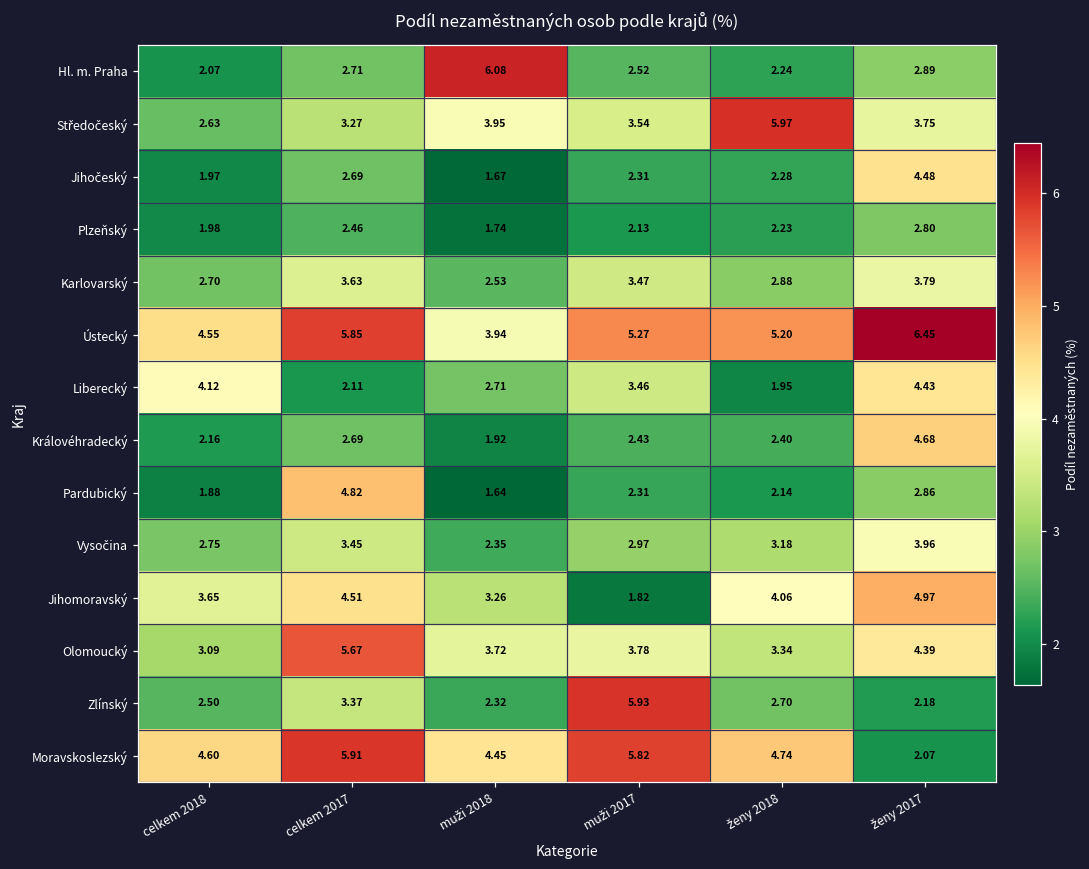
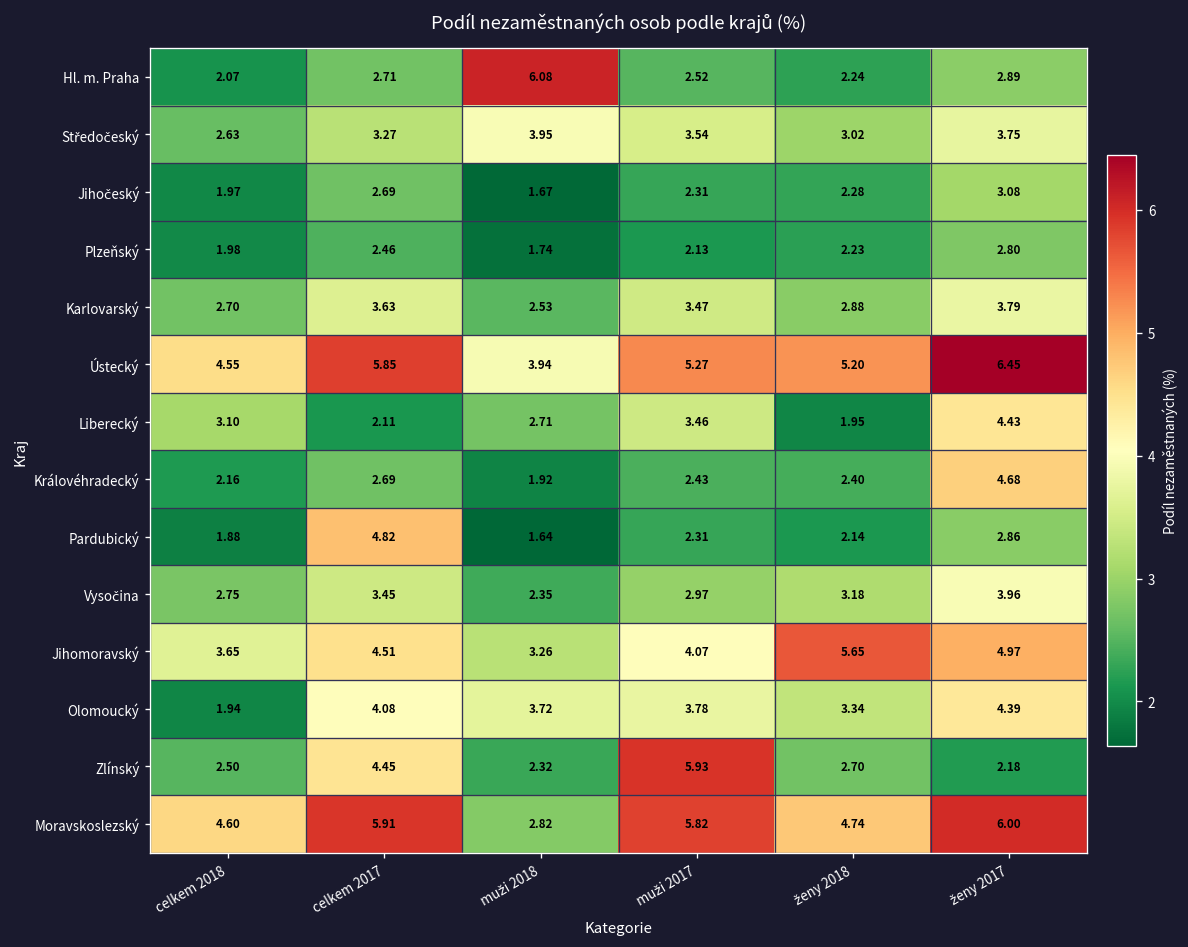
  {
    "Hl. m. Praha": {
      "celkem 2018": 2.07,
      "celkem 2017": 2.71,
      "muži 2018": 6.08,
      "muži 2017": 2.52,
      "ženy 2018": 2.24,
      "ženy 2017": 2.89
    },
    "Středočeský": {
      "celkem 2018": 2.63,
      "celkem 2017": 3.27,
      "muži 2018": 3.95,
      "muži 2017": 3.54,
-     "ženy 2018": 5.97,
+     "ženy 2018": 3.02,
      "ženy 2017": 3.75
    },
    "Jihočeský": {
      "celkem 2018": 1.97,
      "celkem 2017": 2.69,
      "muži 2018": 1.67,
      "muži 2017": 2.31,
      "ženy 2018": 2.28,
-     "ženy 2017": 4.48
+     "ženy 2017": 3.08
    },
    "Plzeňský": {
      "celkem 2018": 1.98,
      "celkem 2017": 2.46,
      "muži 2018": 1.74,
      "muži 2017": 2.13,
      "ženy 2018": 2.23,
      "ženy 2017": 2.80
    },
    "Karlovarský": {
      "celkem 2018": 2.70,
      "celkem 2017": 3.63,
      "muži 2018": 2.53,
      "muži 2017": 3.47,
      "ženy 2018": 2.88,
      "ženy 2017": 3.79
    },
    "Ústecký": {
      "celkem 2018": 4.55,
      "celkem 2017": 5.85,
      "muži 2018": 3.94,
      "muži 2017": 5.27,
      "ženy 2018": 5.20,
      "ženy 2017": 6.45
    },
    "Liberecký": {
-     "celkem 2018": 4.12,
+     "celkem 2018": 3.10,
      "celkem 2017": 2.11,
      "muži 2018": 2.71,
      "muži 2017": 3.46,
      "ženy 2018": 1.95,
      "ženy 2017": 4.43
    },
    "Královéhradecký": {
      "celkem 2018": 2.16,
      "celkem 2017": 2.69,
      "muži 2018": 1.92,
      "muži 2017": 2.43,
      "ženy 2018": 2.40,
      "ženy 2017": 4.68
    },
    "Pardubický": {
      "celkem 2018": 1.88,
      "celkem 2017": 4.82,
      "muži 2018": 1.64,
      "muži 2017": 2.31,
      "ženy 2018": 2.14,
      "ženy 2017": 2.86
    },
    "Vysočina": {
      "celkem 2018": 2.75,
      "celkem 2017": 3.45,
      "muži 2018": 2.35,
      "muži 2017": 2.97,
      "ženy 2018": 3.18,
      "ženy 2017": 3.96
    },
    "Jihomoravský": {
      "celkem 2018": 3.65,
      "celkem 2017": 4.51,
      "muži 2018": 3.26,
-     "muži 2017": 1.82,
-     "ženy 2018": 4.06,
+     "muži 2017": 4.07,
+     "ženy 2018": 5.65,
      "ženy 2017": 4.97
    },
    "Olomoucký": {
-     "celkem 2018": 3.09,
-     "celkem 2017": 5.67,
+     "celkem 2018": 1.94,
+     "celkem 2017": 4.08,
      "muži 2018": 3.72,
      "muži 2017": 3.78,
      "ženy 2018": 3.34,
      "ženy 2017": 4.39
    },
    "Zlínský": {
      "celkem 2018": 2.50,
-     "celkem 2017": 3.37,
+     "celkem 2017": 4.45,
      "muži 2018": 2.32,
      "muži 2017": 5.93,
      "ženy 2018": 2.70,
      "ženy 2017": 2.18
    },
    "Moravskoslezský": {
      "celkem 2018": 4.60,
      "celkem 2017": 5.91,
-     "muži 2018": 4.45,
+     "muži 2018": 2.82,
      "muži 2017": 5.82,
      "ženy 2018": 4.74,
-     "ženy 2017": 2.07
+     "ženy 2017": 6.00
    }
  }
